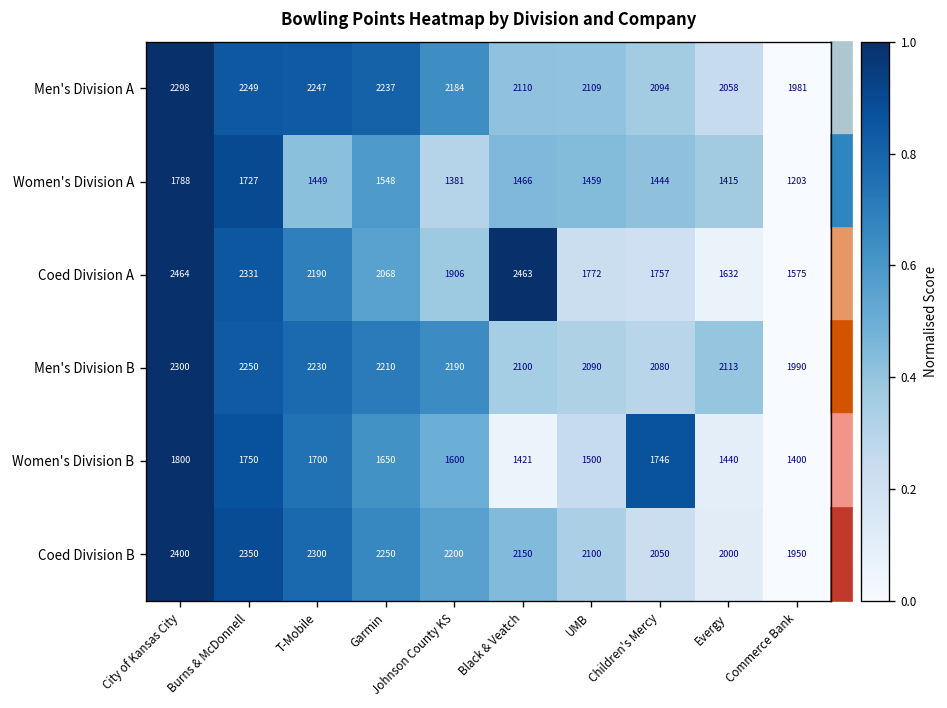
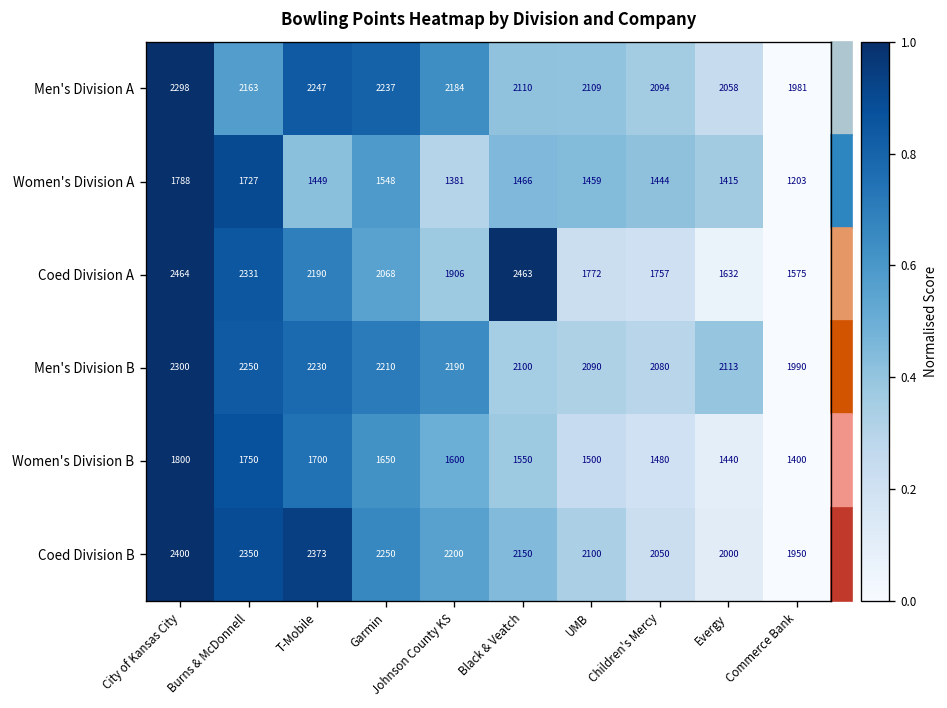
  {
    "Men's Division A": {
      "City of Kansas City": 2298,
-     "Burns & McDonnell": 2249,
+     "Burns & McDonnell": 2163,
      "T-Mobile": 2247,
      "Garmin": 2237,
      "Johnson County KS": 2184,
      "Black & Veatch": 2110,
      "UMB": 2109,
      "Children's Mercy": 2094,
      "Evergy": 2058,
      "Commerce Bank": 1981
    },
    "Women's Division A": {
      "City of Kansas City": 1788,
      "Burns & McDonnell": 1727,
      "T-Mobile": 1449,
      "Garmin": 1548,
      "Johnson County KS": 1381,
      "Black & Veatch": 1466,
      "UMB": 1459,
      "Children's Mercy": 1444,
      "Evergy": 1415,
      "Commerce Bank": 1203
    },
    "Coed Division A": {
      "City of Kansas City": 2464,
      "Burns & McDonnell": 2331,
      "T-Mobile": 2190,
      "Garmin": 2068,
      "Johnson County KS": 1906,
      "Black & Veatch": 2463,
      "UMB": 1772,
      "Children's Mercy": 1757,
      "Evergy": 1632,
      "Commerce Bank": 1575
    },
    "Men's Division B": {
      "City of Kansas City": 2300,
      "Burns & McDonnell": 2250,
      "T-Mobile": 2230,
      "Garmin": 2210,
      "Johnson County KS": 2190,
      "Black & Veatch": 2100,
      "UMB": 2090,
      "Children's Mercy": 2080,
      "Evergy": 2113,
      "Commerce Bank": 1990
    },
    "Women's Division B": {
      "City of Kansas City": 1800,
      "Burns & McDonnell": 1750,
      "T-Mobile": 1700,
      "Garmin": 1650,
      "Johnson County KS": 1600,
-     "Black & Veatch": 1421,
+     "Black & Veatch": 1550,
      "UMB": 1500,
-     "Children's Mercy": 1746,
+     "Children's Mercy": 1480,
      "Evergy": 1440,
      "Commerce Bank": 1400
    },
    "Coed Division B": {
      "City of Kansas City": 2400,
      "Burns & McDonnell": 2350,
-     "T-Mobile": 2300,
+     "T-Mobile": 2373,
      "Garmin": 2250,
      "Johnson County KS": 2200,
      "Black & Veatch": 2150,
      "UMB": 2100,
      "Children's Mercy": 2050,
      "Evergy": 2000,
      "Commerce Bank": 1950
    }
  }
